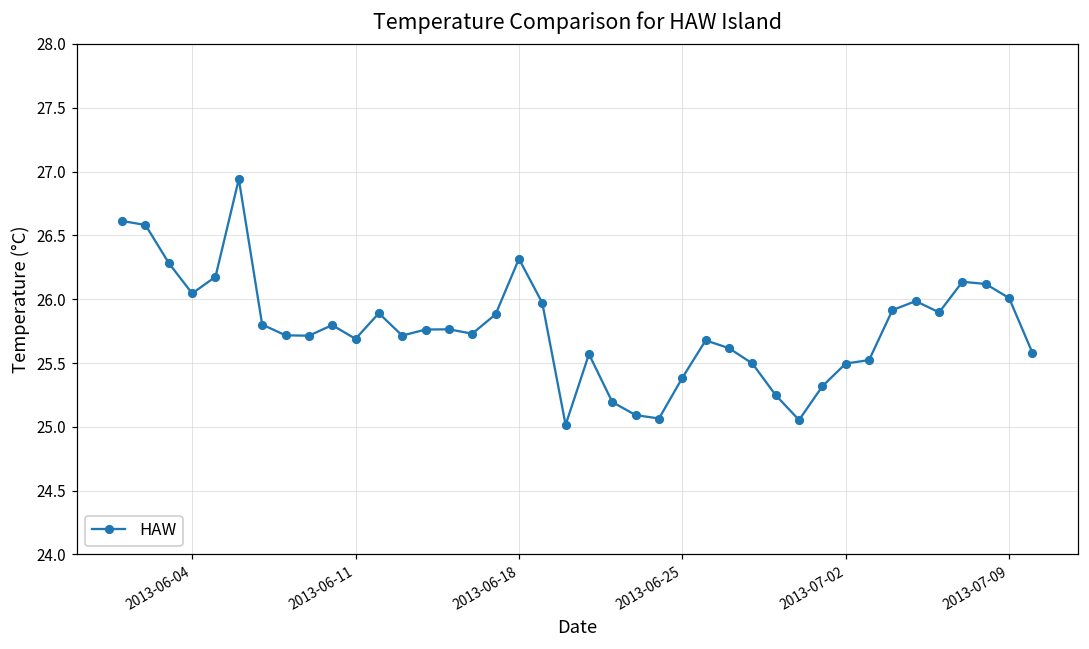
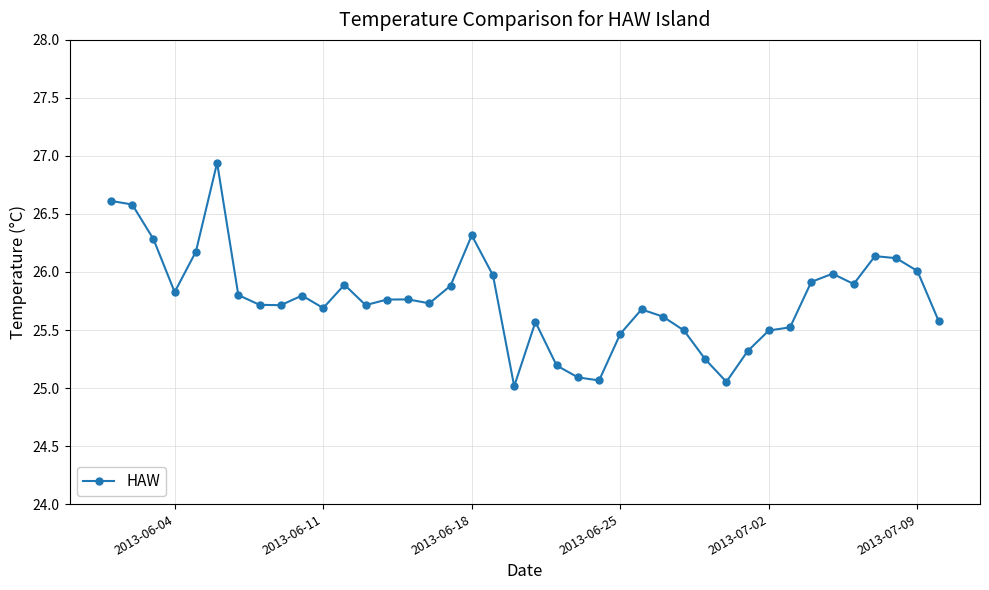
  {
-   "2013-06-04": 26.05,
+   "2013-06-04": 25.83,
    "2013-06-11": 25.69,
    "2013-06-18": 26.32,
-   "2013-06-25": 25.38,
+   "2013-06-25": 25.47,
    "2013-07-02": 25.50,
    "2013-07-09": 26.01
  }
